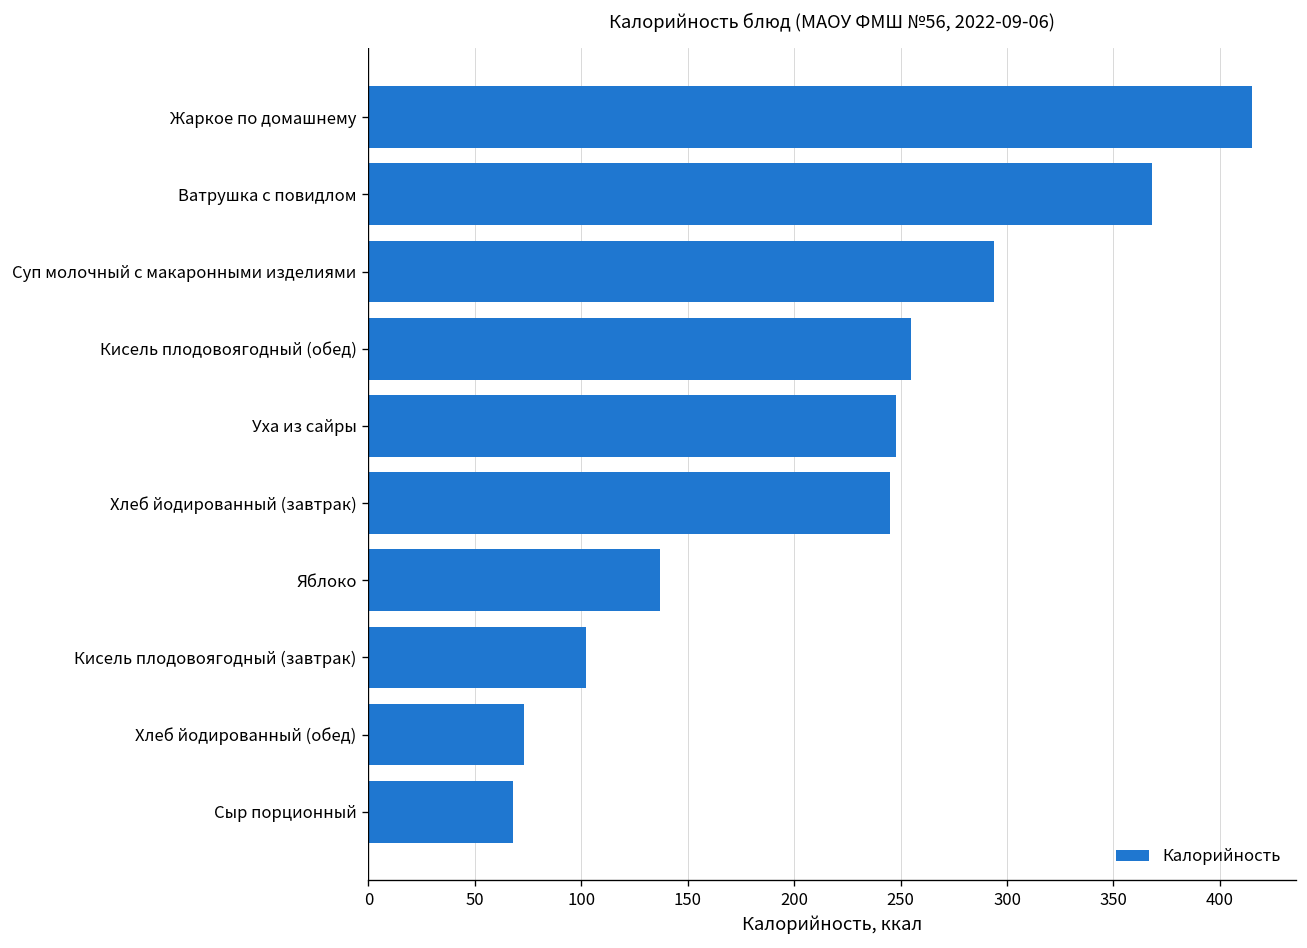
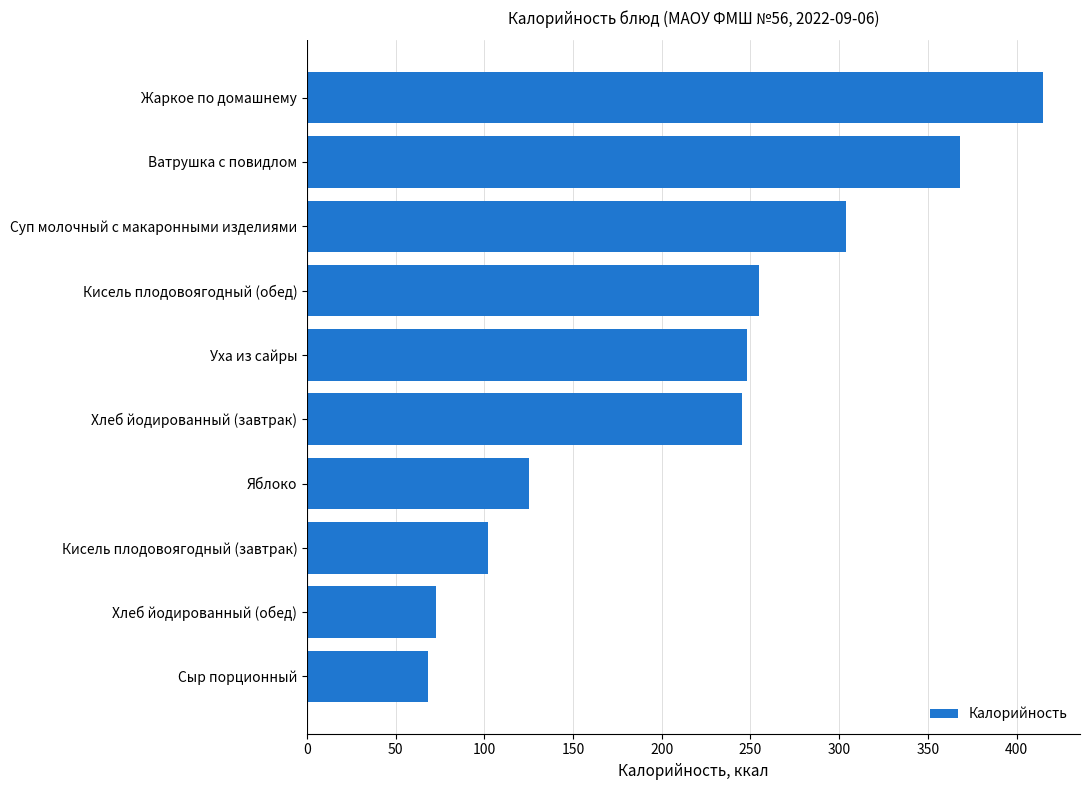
  {
    "Жаркое по домашнему": 415,
    "Ватрушка с повидлом": 368,
-   "Суп молочный с макаронными изделиями": 294,
+   "Суп молочный с макаронными изделиями": 304,
    "Кисель плодовоягодный (обед)": 255,
    "Уха из сайры": 248,
    "Хлеб йодированный (завтрак)": 245,
-   "Яблоко": 137,
+   "Яблоко": 125,
    "Кисель плодовоягодный (завтрак)": 102,
    "Хлеб йодированный (обед)": 73,
    "Сыр порционный": 68
  }
